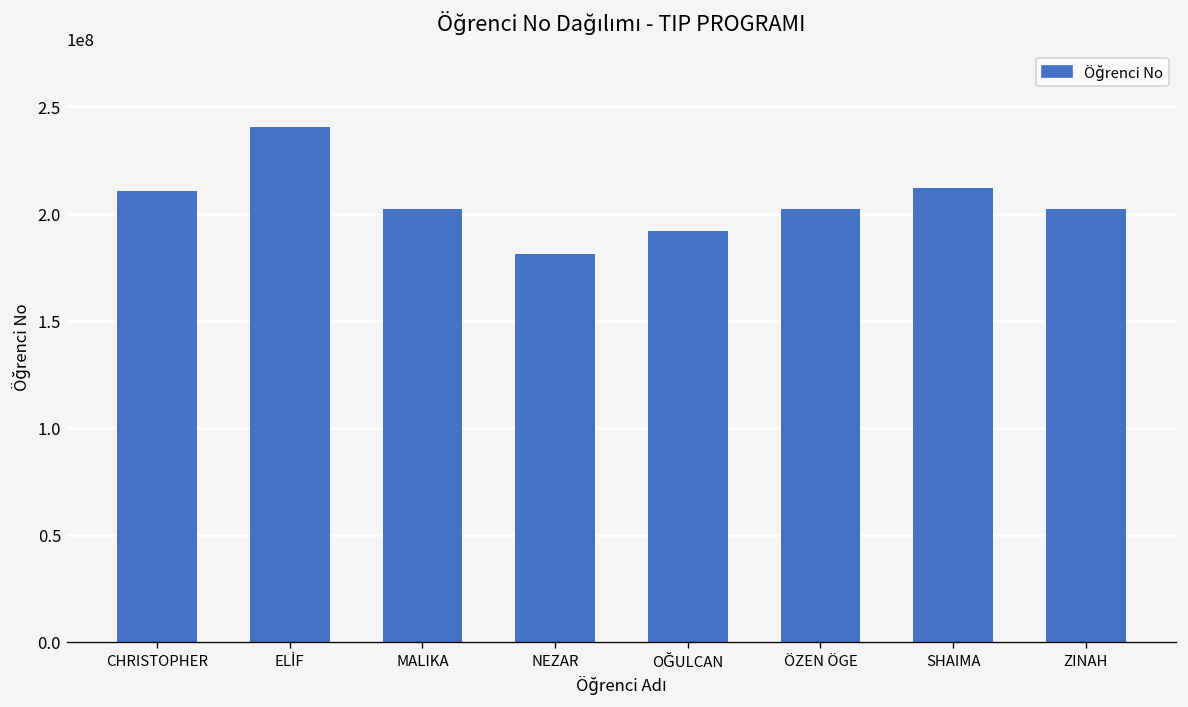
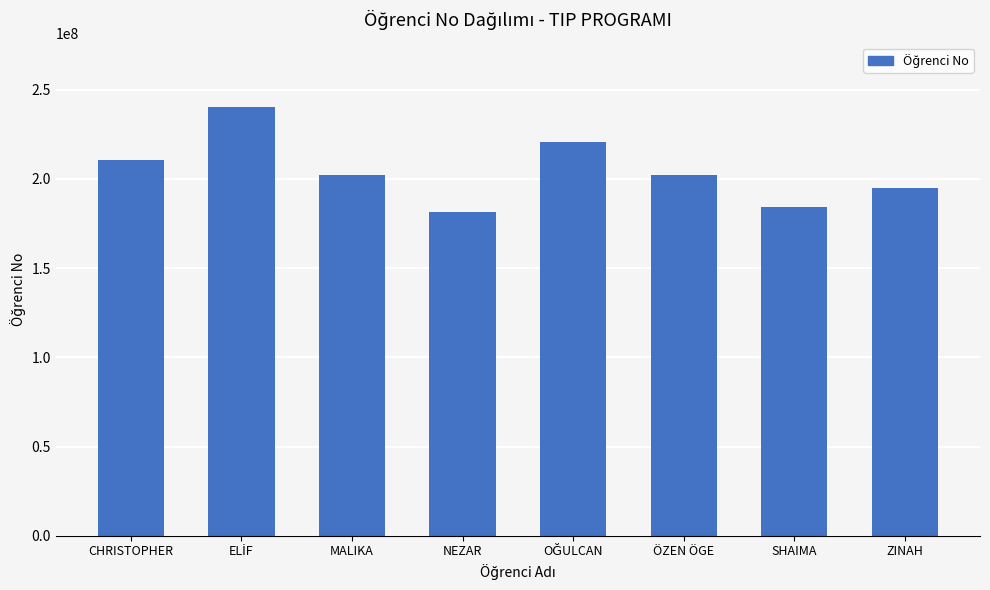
  {
    "CHRISTOPHER": 210000000,
    "ELİF": 240000000,
    "MALIKA": 202000000,
    "NEZAR": 181000000,
-   "OĞULCAN": 192000000,
+   "OĞULCAN": 220000000,
    "ÖZEN ÖGE": 202000000,
-   "SHAIMA": 212000000,
-   "ZINAH": 202000000
+   "SHAIMA": 184000000,
+   "ZINAH": 195000000
  }
